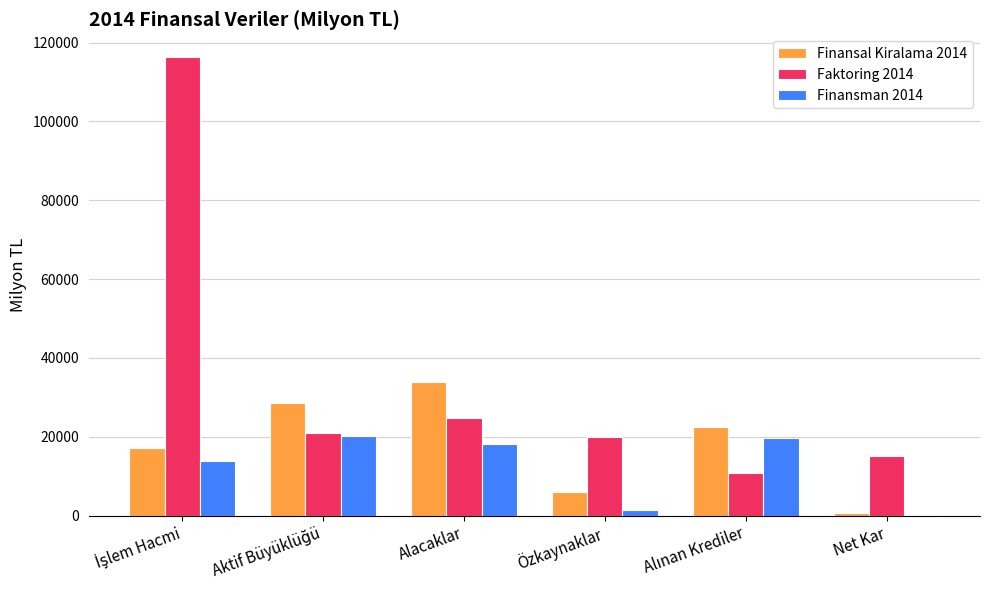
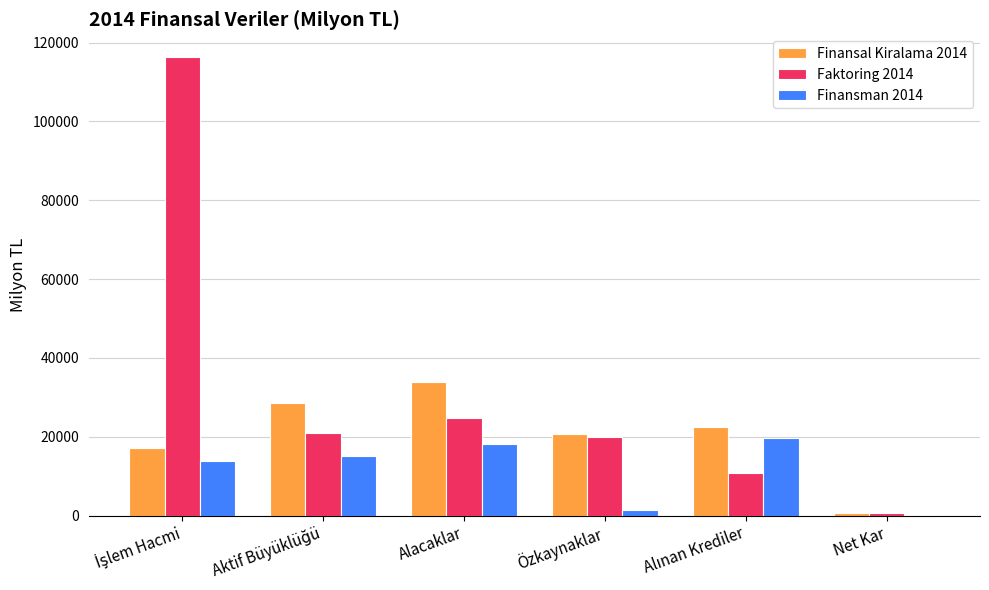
  {
    "Finansal Kiralama 2014": {
      "İşlem Hacmi": 17000,
      "Aktif Büyüklüğü": 28000,
      "Alacaklar": 34000,
-     "Özkaynaklar": 6000,
+     "Özkaynaklar": 21000,
      "Alınan Krediler": 23000
    },
    "Faktoring 2014": {
      "İşlem Hacmi": 116000,
      "Aktif Büyüklüğü": 21000,
      "Alacaklar": 25000,
      "Özkaynaklar": 20000,
      "Alınan Krediler": 11000,
-     "Net Kar": 15000
+     "Net Kar": 1000
    },
    "Finansman 2014": {
      "İşlem Hacmi": 14000,
-     "Aktif Büyüklüğü": 20000,
+     "Aktif Büyüklüğü": 15000,
      "Alacaklar": 18000,
      "Özkaynaklar": 1000,
      "Alınan Krediler": 20000
    }
  }
